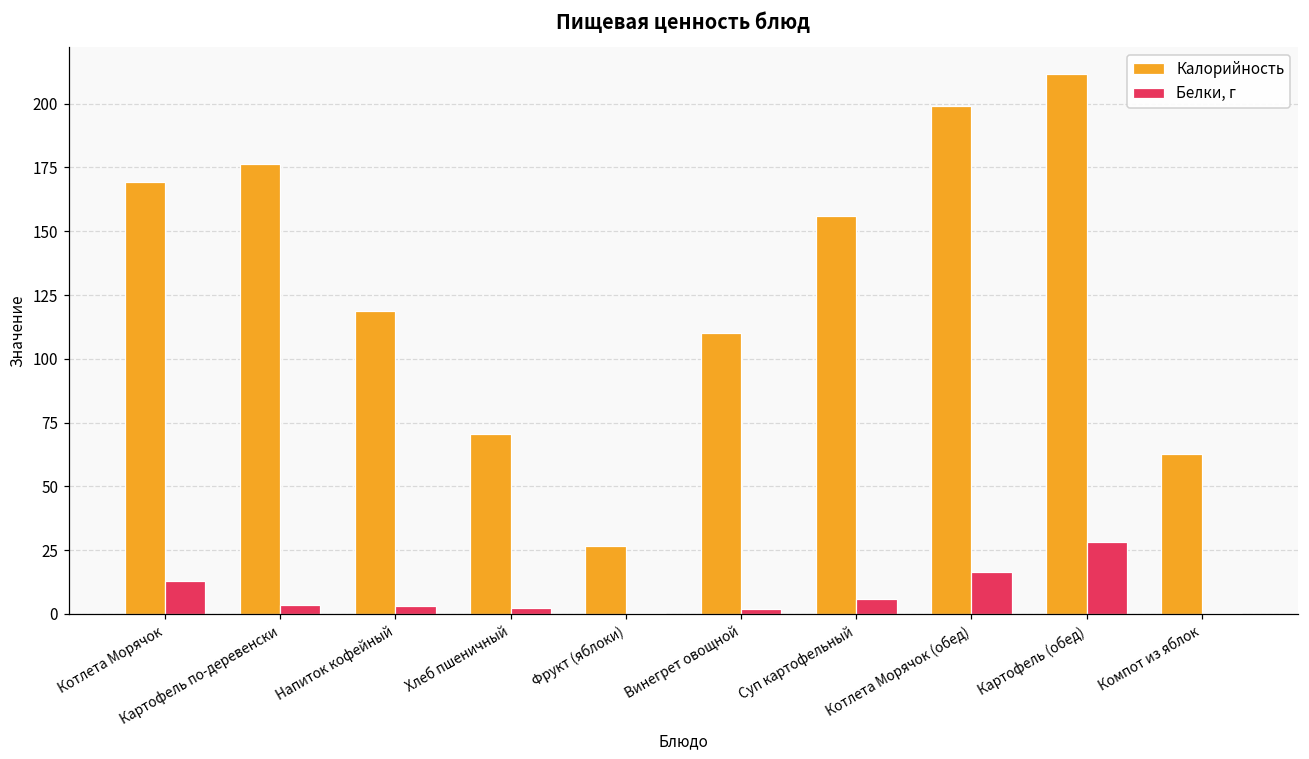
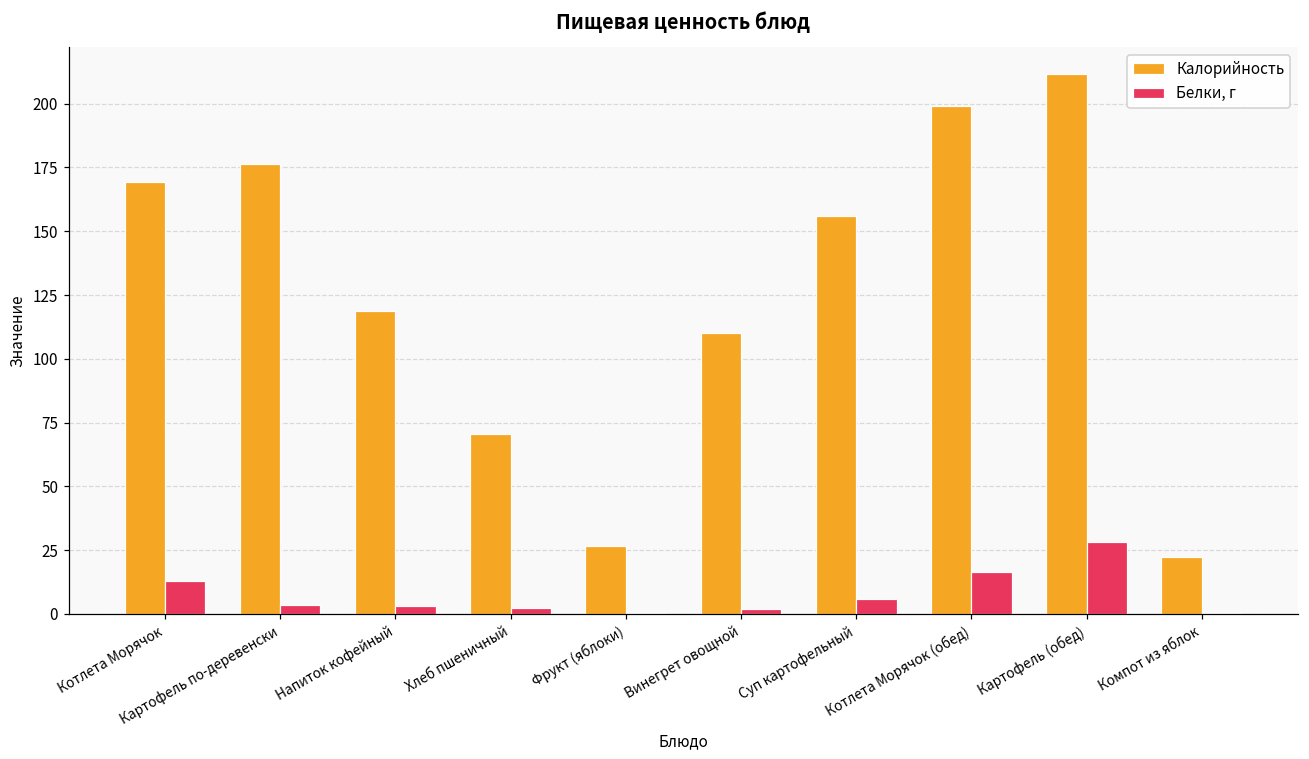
  {
    "Калорийность": {
      "Котлета Морячок": 169,
      "Картофель по-деревенски": 177,
      "Напиток кофейный": 119,
      "Хлеб пшеничный": 71,
      "Фрукт (яблоки)": 27,
      "Винегрет овощной": 110,
      "Суп картофельный": 156,
      "Котлета Морячок (обед)": 199,
      "Картофель (обед)": 212,
-     "Компот из яблок": 63
+     "Компот из яблок": 22
    },
    "Белки, г": {
      "Котлета Морячок": 13,
      "Картофель по-деревенски": 4,
      "Напиток кофейный": 3,
      "Хлеб пшеничный": 2,
      "Винегрет овощной": 2,
      "Суп картофельный": 6,
      "Котлета Морячок (обед)": 16,
      "Картофель (обед)": 28
    }
  }
